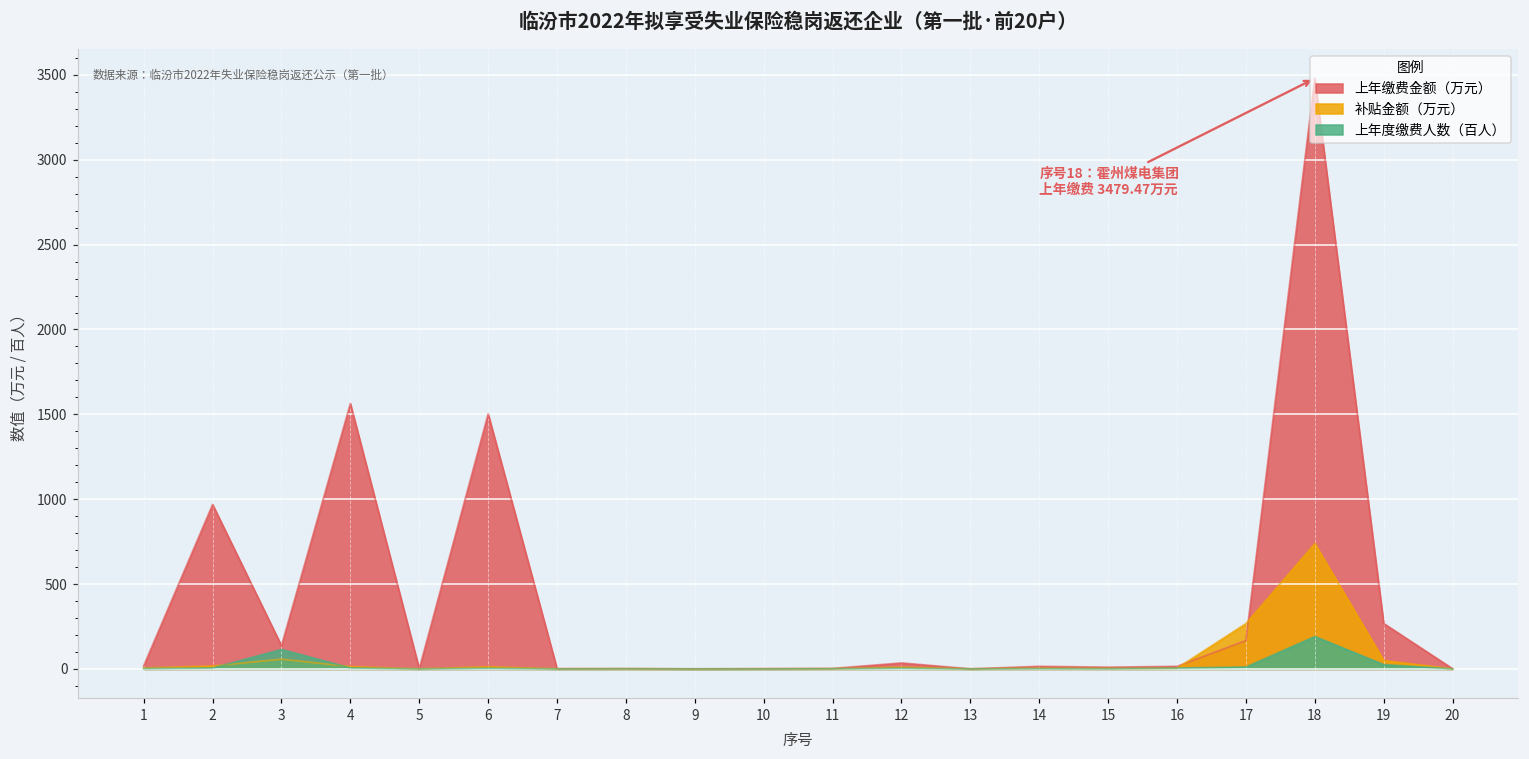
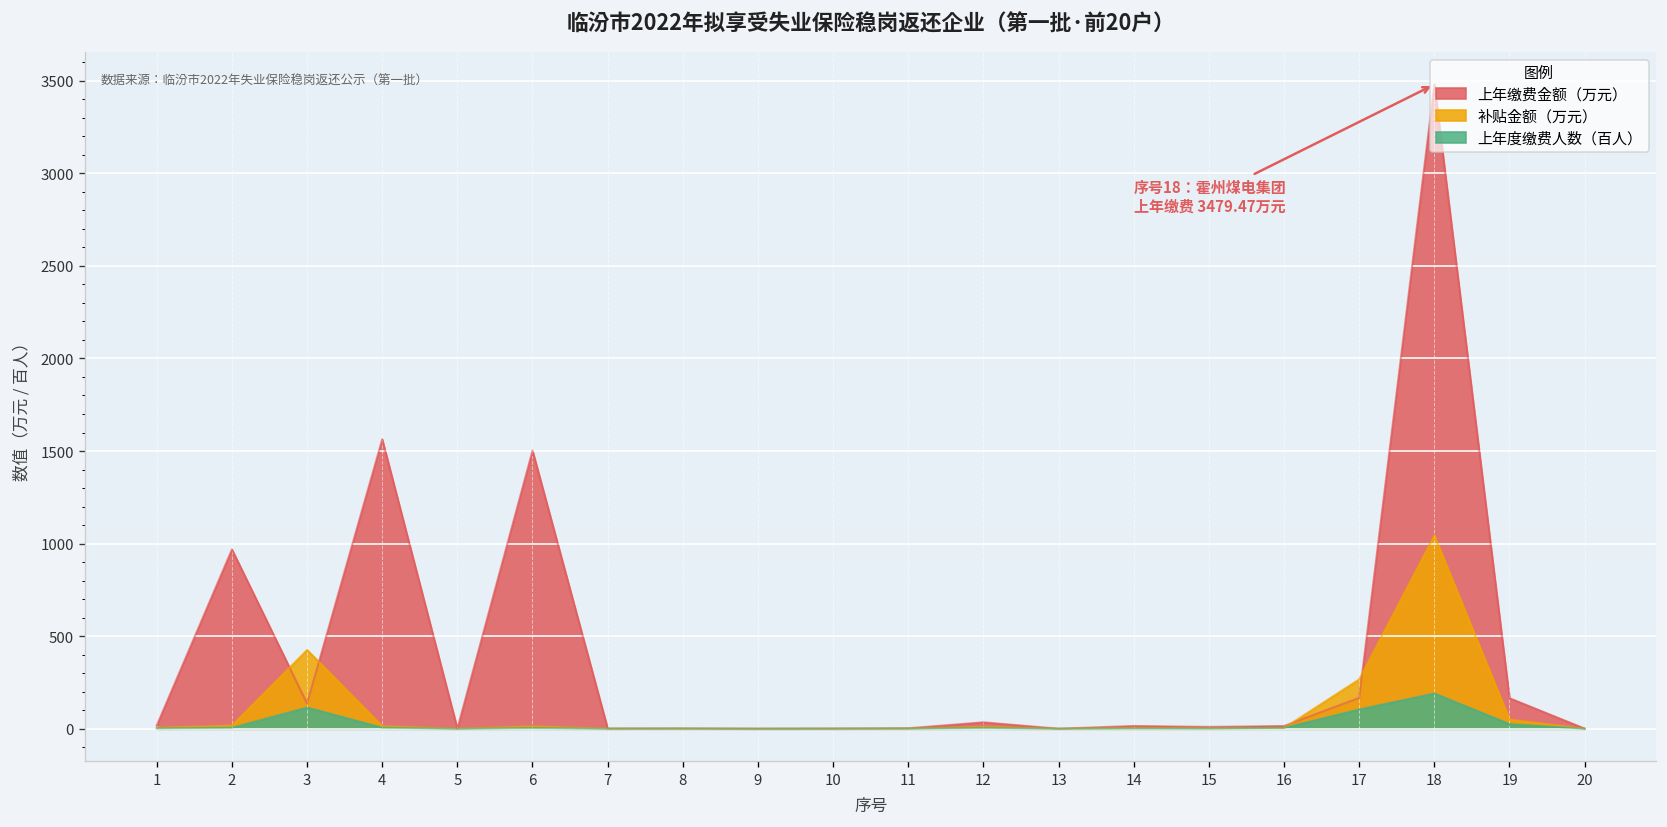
  {
    "上年缴费金额（万元）": {
      "2": 970,
      "3": 140,
      "4": 1560,
      "6": 1500,
      "12": 40,
      "17": 170,
-     "19": 270
+     "19": 170
    },
    "补贴金额（万元）": {
-     "3": 60,
+     "3": 430,
      "17": 270,
-     "18": 740,
+     "18": 1040,
      "19": 50
    },
    "上年度缴费人数（百人）": {
      "3": 120,
-     "17": 10,
+     "17": 100,
      "18": 190,
      "19": 30
    }
  }
